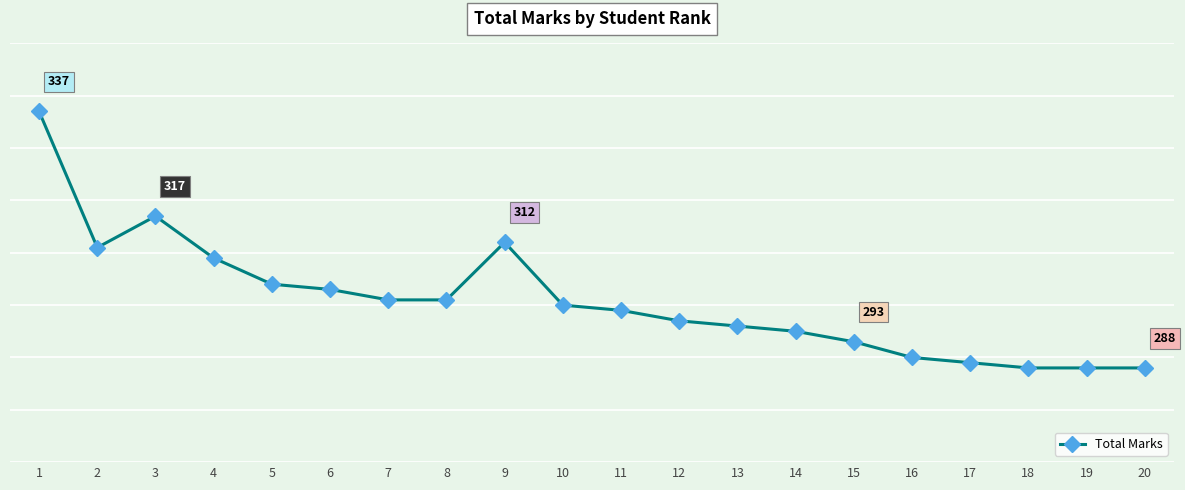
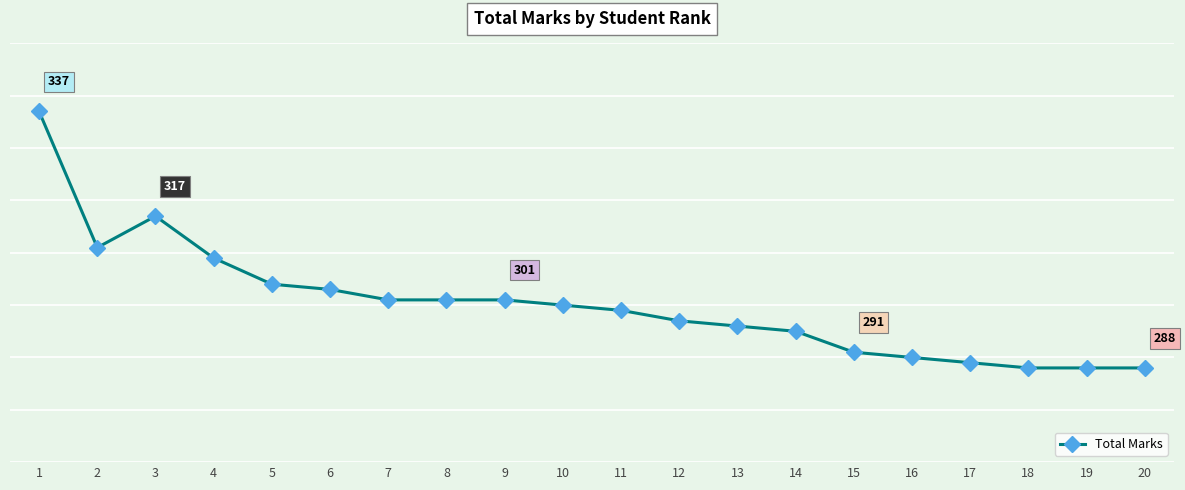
  {
-   "9": 312,
-   "15": 293
+   "9": 301,
+   "15": 291
  }
